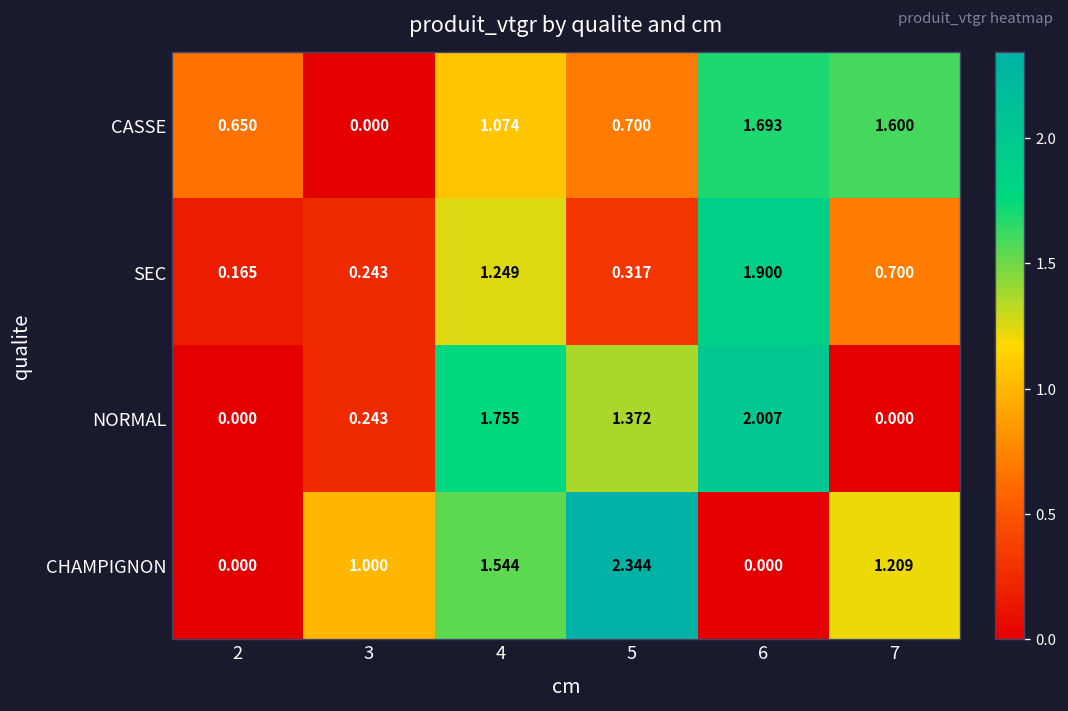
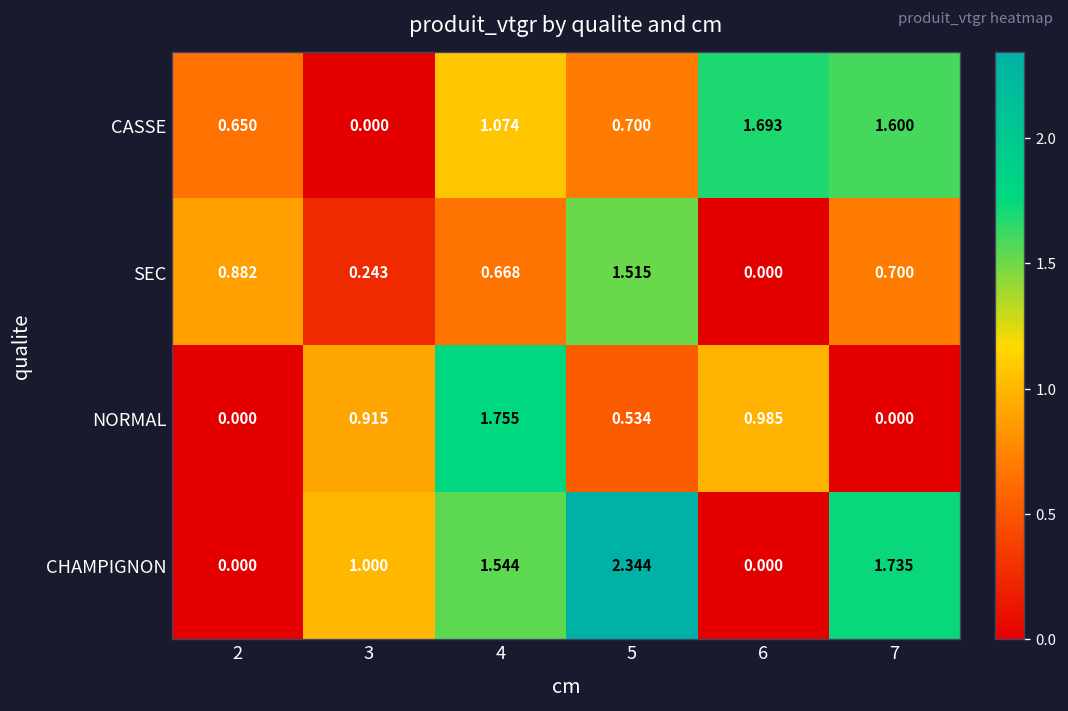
  {
    "CASSE": {
      "2": 0.650,
      "3": 0.000,
      "4": 1.074,
      "5": 0.700,
      "6": 1.693,
      "7": 1.600
    },
    "SEC": {
-     "2": 0.165,
+     "2": 0.882,
      "3": 0.243,
-     "4": 1.249,
-     "5": 0.317,
-     "6": 1.900,
+     "4": 0.668,
+     "5": 1.515,
+     "6": 0.000,
      "7": 0.700
    },
    "NORMAL": {
      "2": 0.000,
-     "3": 0.243,
+     "3": 0.915,
      "4": 1.755,
-     "5": 1.372,
-     "6": 2.007,
+     "5": 0.534,
+     "6": 0.985,
      "7": 0.000
    },
    "CHAMPIGNON": {
      "2": 0.000,
      "3": 1.000,
      "4": 1.544,
      "5": 2.344,
      "6": 0.000,
-     "7": 1.209
+     "7": 1.735
    }
  }
